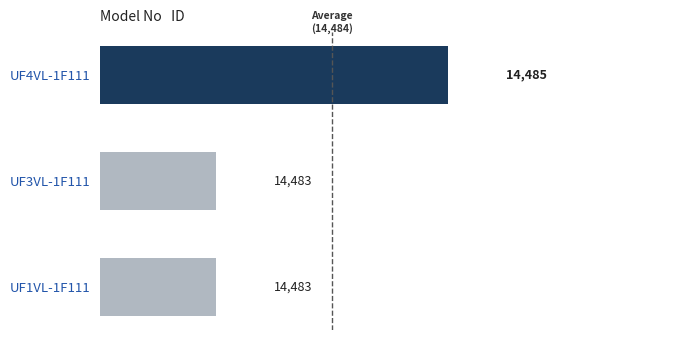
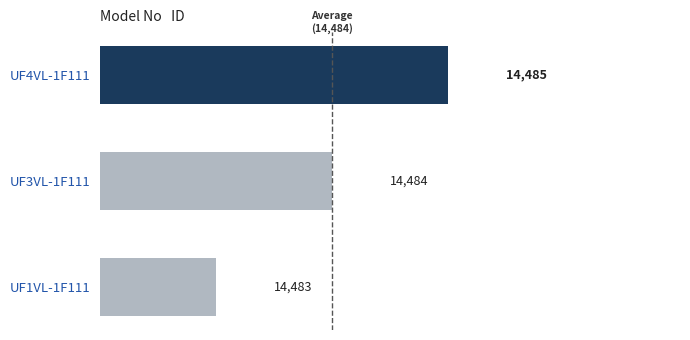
  {
-   "UF3VL-1F111": "14,483"
+   "UF3VL-1F111": "14,484"
  }
